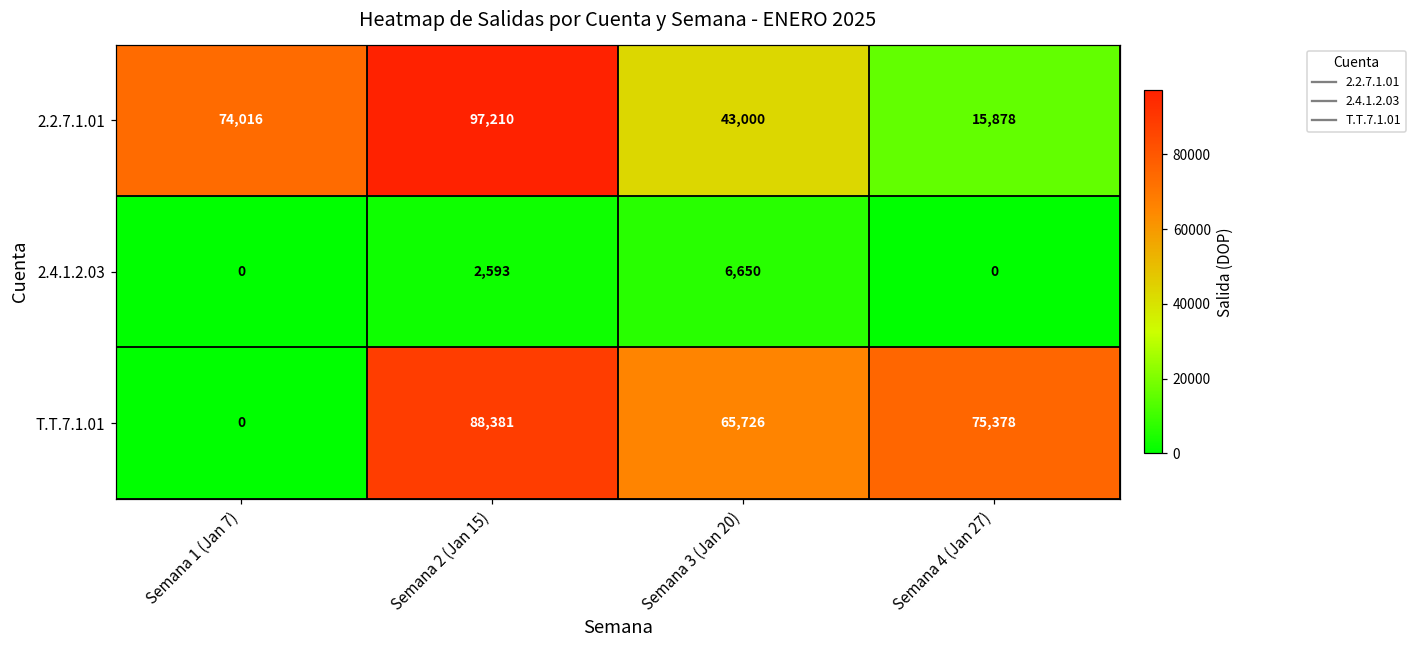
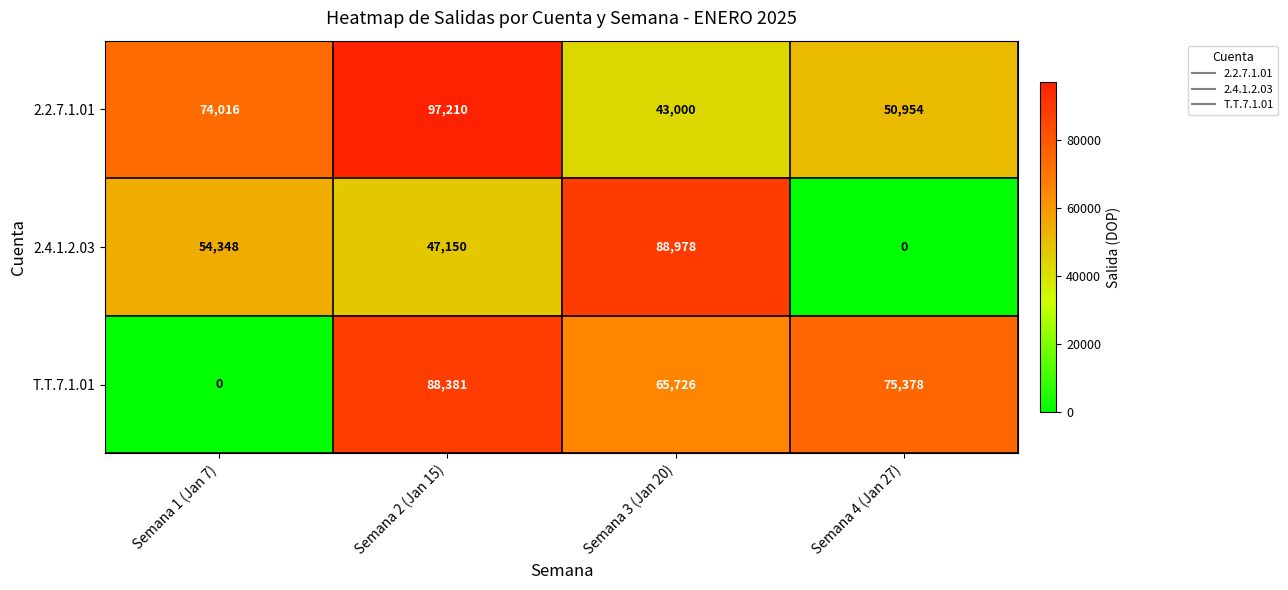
  {
    "2.2.7.1.01": {
      "Semana 1 (Jan 7)": "74,016",
      "Semana 2 (Jan 15)": "97,210",
      "Semana 3 (Jan 20)": "43,000",
-     "Semana 4 (Jan 27)": "15,878"
+     "Semana 4 (Jan 27)": "50,954"
    },
    "2.4.1.2.03": {
-     "Semana 1 (Jan 7)": "0",
-     "Semana 2 (Jan 15)": "2,593",
-     "Semana 3 (Jan 20)": "6,650",
+     "Semana 1 (Jan 7)": "54,348",
+     "Semana 2 (Jan 15)": "47,150",
+     "Semana 3 (Jan 20)": "88,978",
      "Semana 4 (Jan 27)": "0"
    },
    "T.T.7.1.01": {
      "Semana 1 (Jan 7)": "0",
      "Semana 2 (Jan 15)": "88,381",
      "Semana 3 (Jan 20)": "65,726",
      "Semana 4 (Jan 27)": "75,378"
    }
  }
